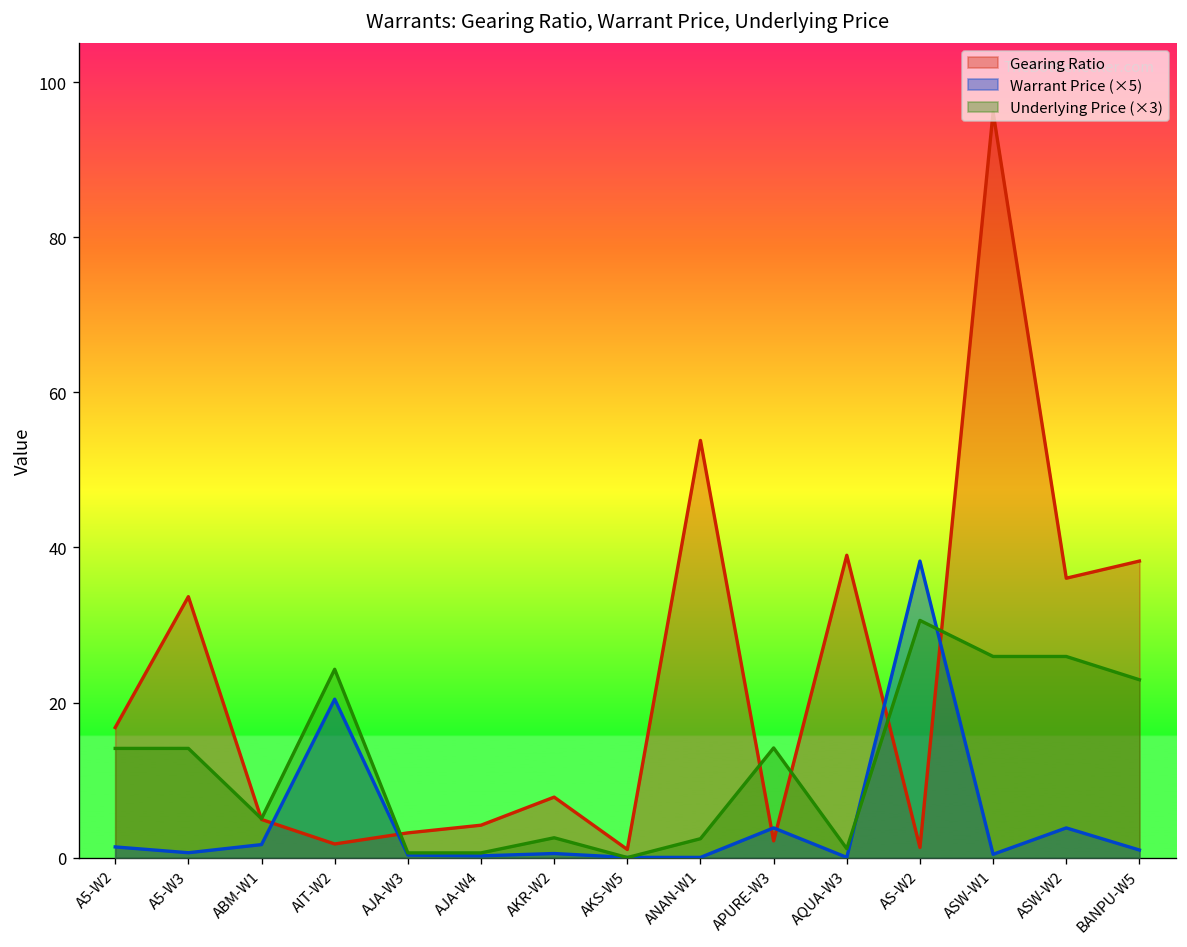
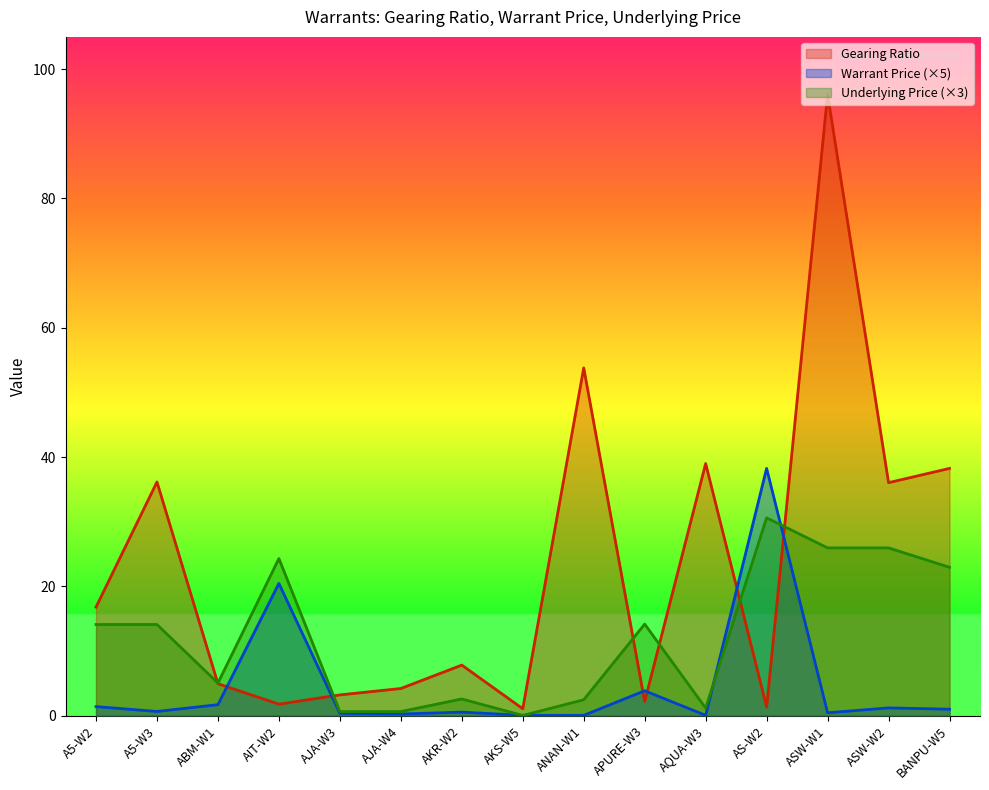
  {
    "Gearing Ratio": {
      "A5-W2": 17,
-     "A5-W3": 34,
+     "A5-W3": 36,
      "AIT-W2": 2,
      "AJA-W3": 3,
      "AJA-W4": 4,
      "AKR-W2": 8,
      "AKS-W5": 1,
      "ANAN-W1": 54,
      "APURE-W3": 2,
      "AQUA-W3": 39,
      "AS-W2": 1,
      "ASW-W2": 36,
      "BANPU-W5": 38
    },
    "Warrant Price (×5)": {
      "A5-W2": 1,
      "A5-W3": 1,
      "ABM-W1": 2,
      "AIT-W2": 20,
      "AKR-W2": 1,
      "ANAN-W1": 0,
      "APURE-W3": 4,
      "AQUA-W3": 0,
      "AS-W2": 38,
      "ASW-W1": 0,
-     "ASW-W2": 4,
+     "ASW-W2": 1,
      "BANPU-W5": 1
    },
    "Underlying Price (×3)": {
      "A5-W2": 14,
      "A5-W3": 14,
      "AIT-W2": 24,
      "AKR-W2": 3,
      "ANAN-W1": 2,
      "APURE-W3": 14,
      "AQUA-W3": 1,
      "AS-W2": 31,
      "ASW-W1": 26,
      "ASW-W2": 26,
      "BANPU-W5": 23
    }
  }
